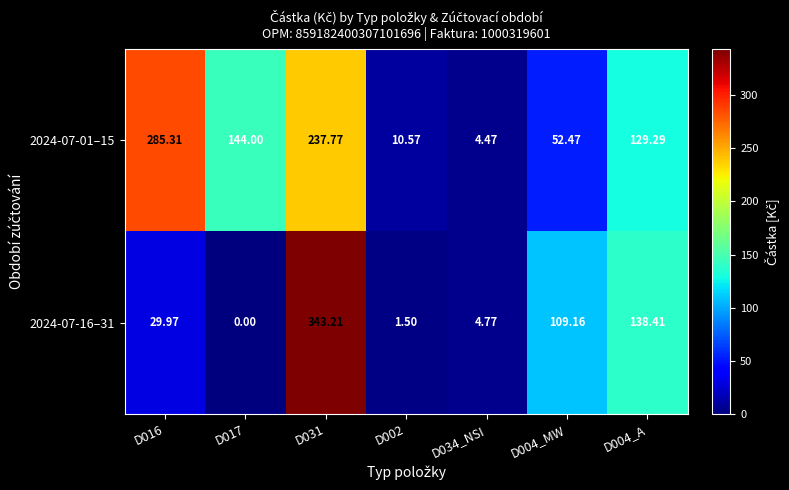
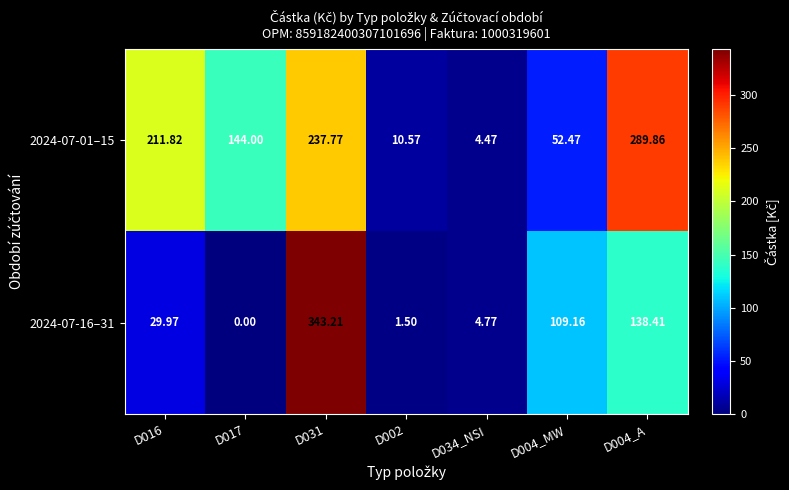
  {
    "2024-07-01–15": {
-     "D016": 285.31,
+     "D016": 211.82,
      "D017": 144.00,
      "D031": 237.77,
      "D002": 10.57,
      "D034_NSI": 4.47,
      "D004_MW": 52.47,
-     "D004_A": 129.29
+     "D004_A": 289.86
    },
    "2024-07-16–31": {
      "D016": 29.97,
      "D017": 0.00,
      "D031": 343.21,
      "D002": 1.50,
      "D034_NSI": 4.77,
      "D004_MW": 109.16,
      "D004_A": 138.41
    }
  }
